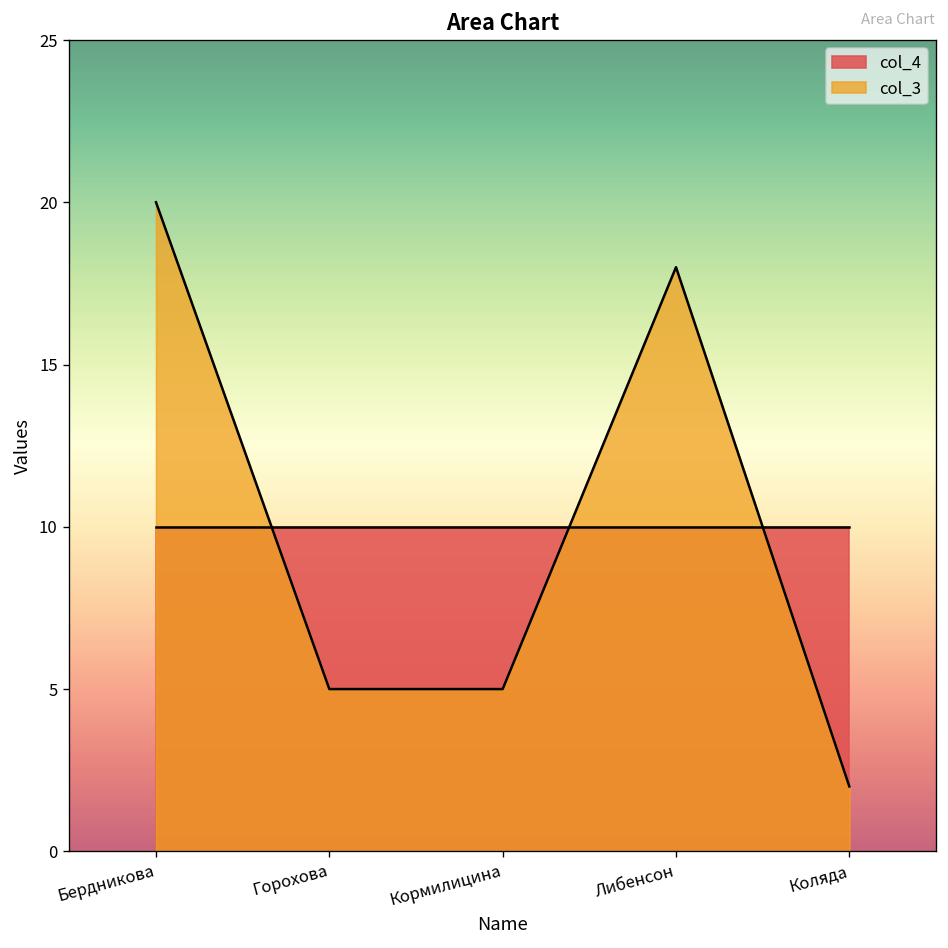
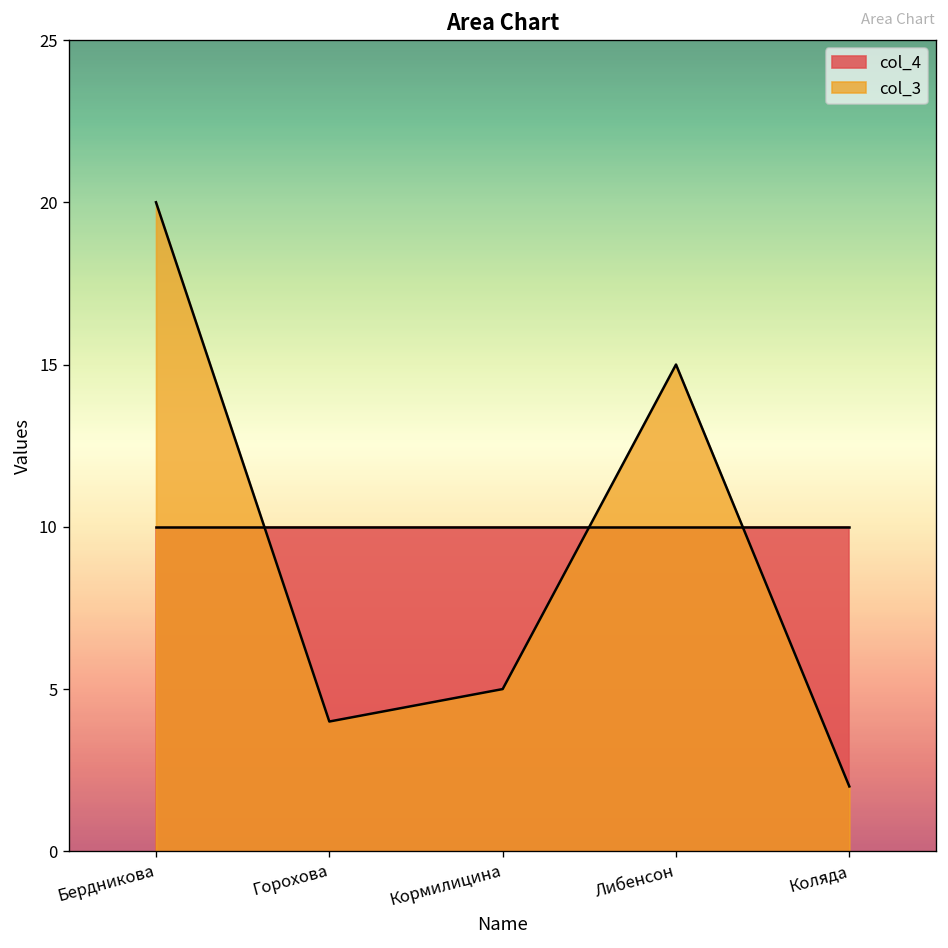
  {
    "col_4": {
      "Бердникова": 10,
      "Горохова": 10,
      "Кормилицина": 10,
      "Либенсон": 10,
      "Коляда": 10
    },
    "col_3": {
      "Бердникова": 20,
-     "Горохова": 5,
+     "Горохова": 4,
      "Кормилицина": 5,
-     "Либенсон": 18,
+     "Либенсон": 15,
      "Коляда": 2
    }
  }
